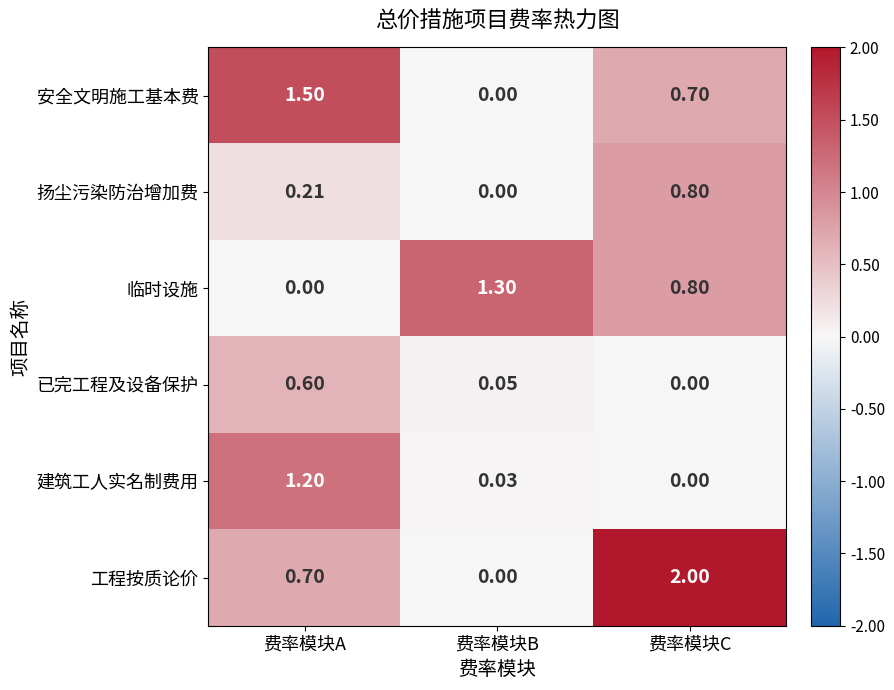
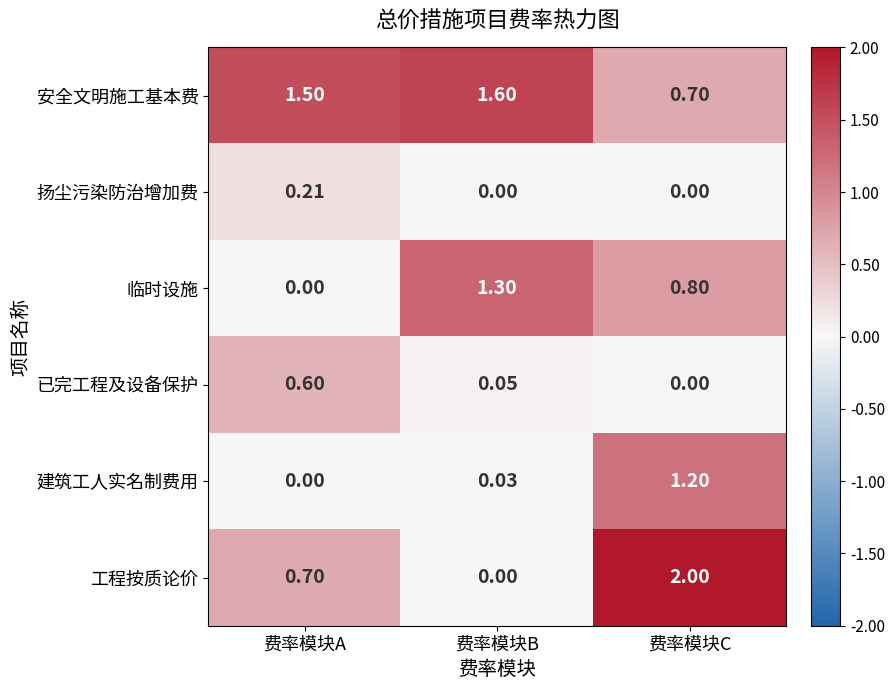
  {
    "安全文明施工基本费": {
      "费率模块A": 1.50,
-     "费率模块B": 0.00,
+     "费率模块B": 1.60,
      "费率模块C": 0.70
    },
    "扬尘污染防治增加费": {
      "费率模块A": 0.21,
      "费率模块B": 0.00,
-     "费率模块C": 0.80
+     "费率模块C": 0.00
    },
    "临时设施": {
      "费率模块A": 0.00,
      "费率模块B": 1.30,
      "费率模块C": 0.80
    },
    "已完工程及设备保护": {
      "费率模块A": 0.60,
      "费率模块B": 0.05,
      "费率模块C": 0.00
    },
    "建筑工人实名制费用": {
-     "费率模块A": 1.20,
+     "费率模块A": 0.00,
      "费率模块B": 0.03,
-     "费率模块C": 0.00
+     "费率模块C": 1.20
    },
    "工程按质论价": {
      "费率模块A": 0.70,
      "费率模块B": 0.00,
      "费率模块C": 2.00
    }
  }
